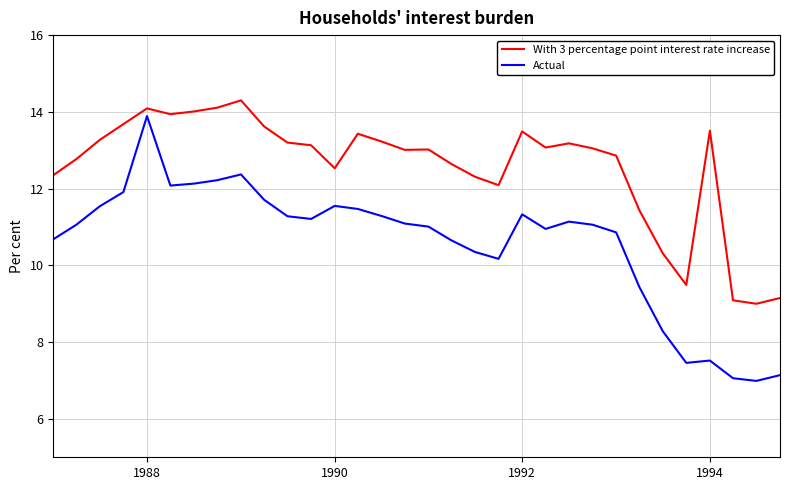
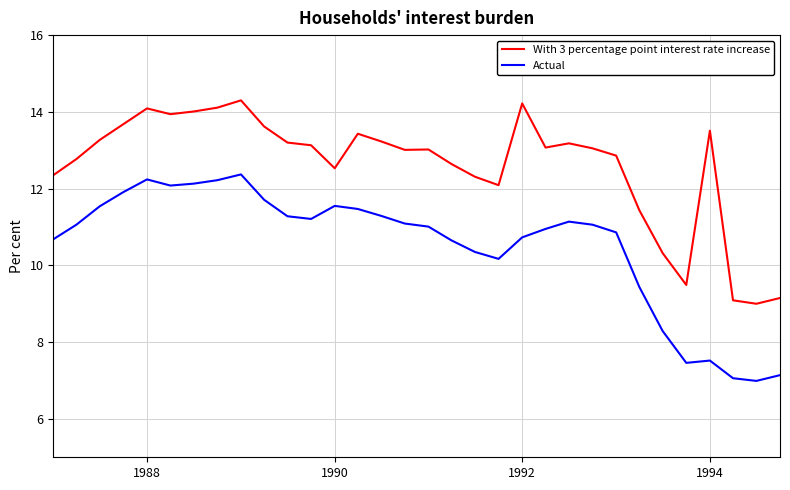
  {
    "With 3 percentage point interest rate increase": {
      "1988": 14.1,
      "1990": 12.5,
-     "1992": 13.5,
+     "1992": 14.2,
      "1994": 13.5
    },
    "Actual": {
-     "1988": 13.9,
+     "1988": 12.2,
      "1990": 11.6,
-     "1992": 11.3,
+     "1992": 10.7,
      "1994": 7.5
    }
  }
